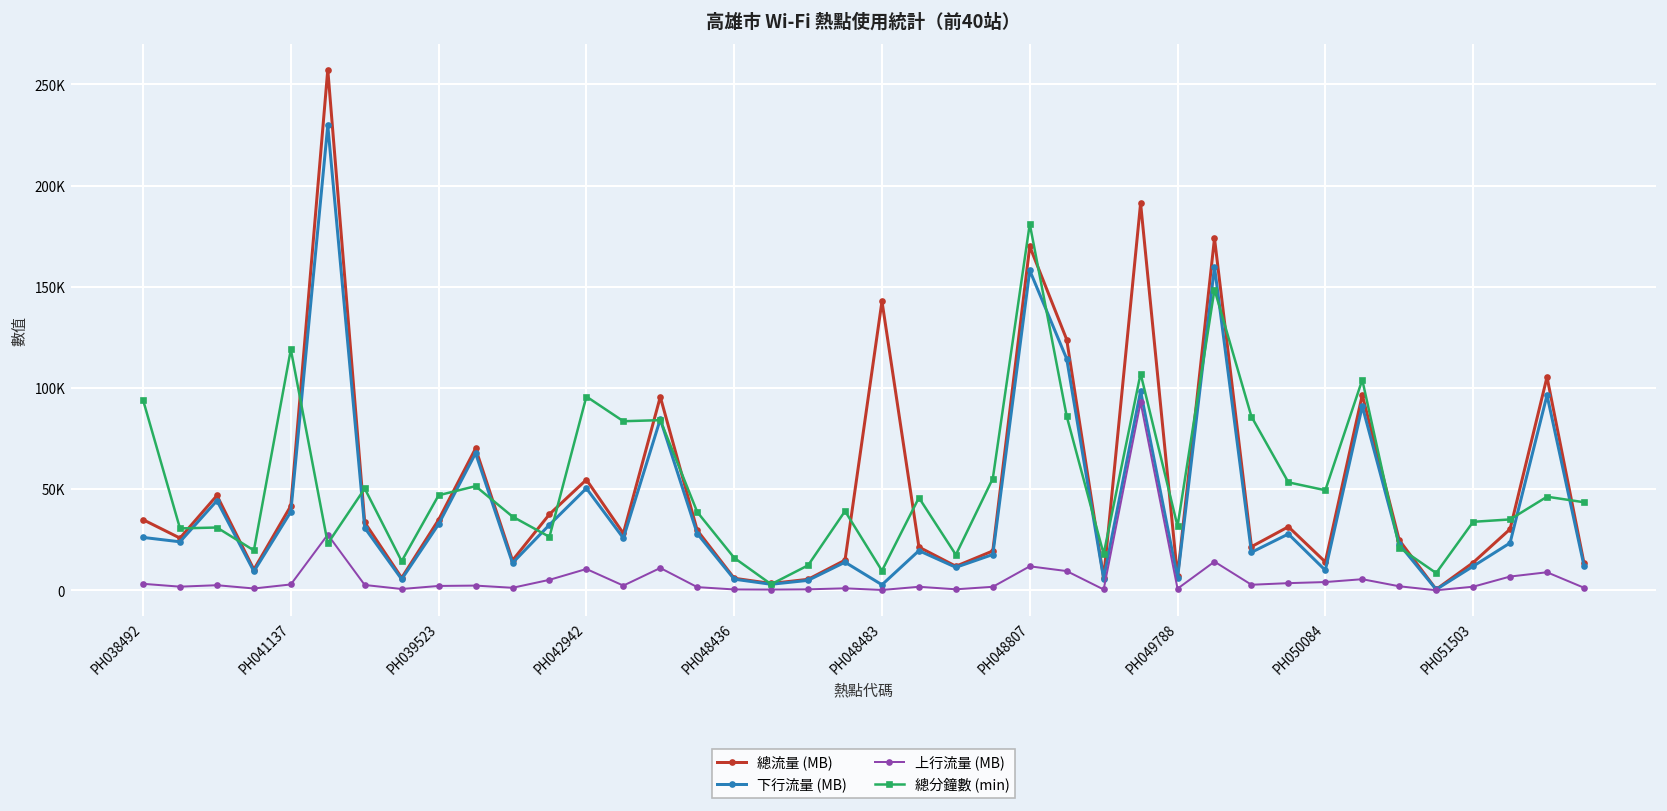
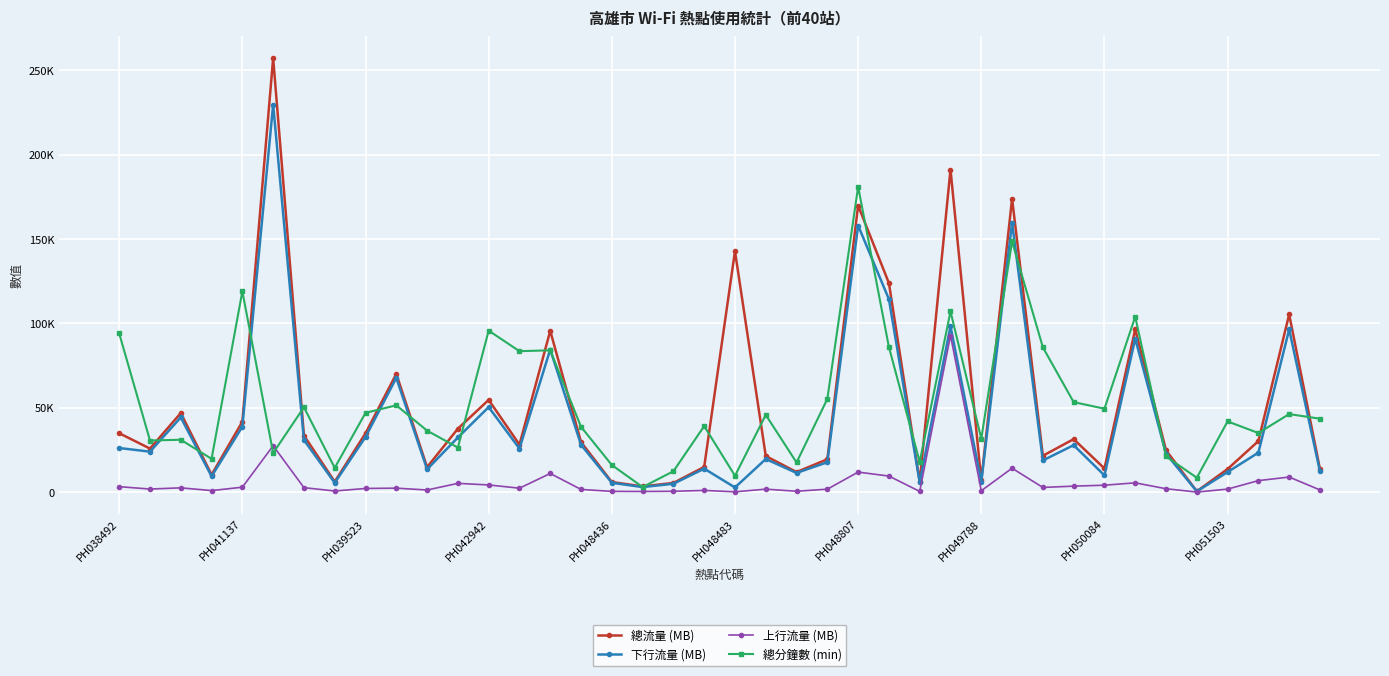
  {
    "總流量 (MB)": {
      "PH038492": 35000,
      "PH041137": 42000,
      "PH039523": 35000,
      "PH042942": 55000,
      "PH048483": 143000,
      "PH048807": 170000,
      "PH050084": 14000,
      "PH051503": 14000
    },
    "下行流量 (MB)": {
      "PH038492": 26000,
      "PH041137": 39000,
      "PH039523": 33000,
      "PH042942": 50000,
      "PH048483": 3000,
      "PH048807": 158000,
      "PH050084": 10000,
      "PH051503": 12000
    },
    "上行流量 (MB)": {
      "PH038492": 3000,
      "PH041137": 3000,
      "PH039523": 2000,
-     "PH042942": 11000,
+     "PH042942": 4000,
      "PH048436": 0,
      "PH048483": 0,
      "PH048807": 12000,
      "PH049788": 1000,
      "PH050084": 4000,
      "PH051503": 2000
    },
    "總分鐘數 (min)": {
      "PH038492": 94000,
      "PH041137": 119000,
      "PH039523": 47000,
      "PH042942": 96000,
      "PH048436": 16000,
      "PH048483": 10000,
      "PH048807": 181000,
      "PH049788": 32000,
      "PH050084": 49000,
-     "PH051503": 34000
+     "PH051503": 42000
    }
  }
